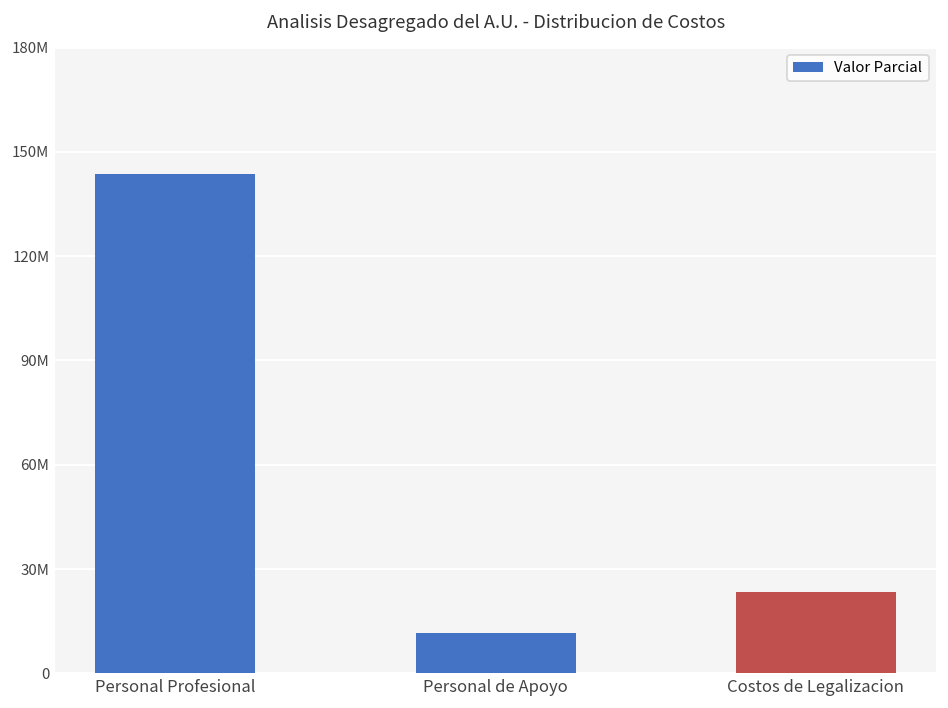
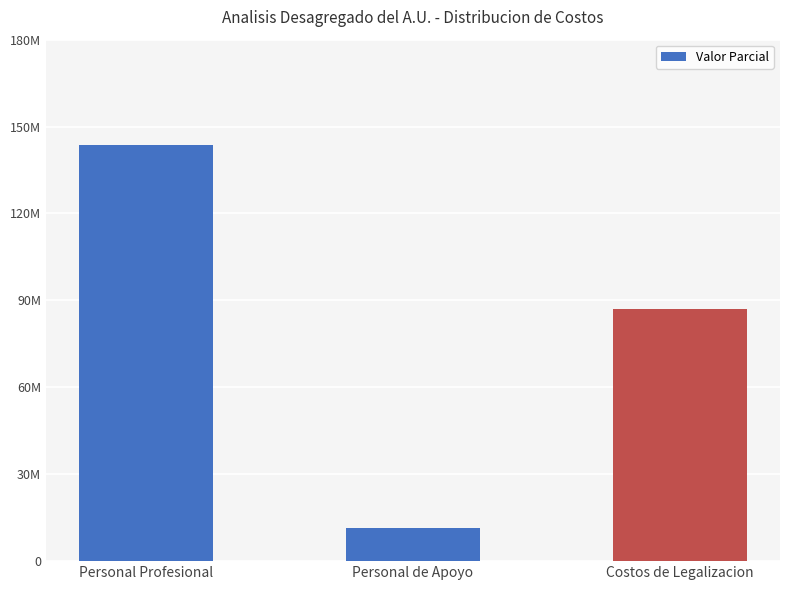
  {
    "Personal Profesional": 144000000,
    "Personal de Apoyo": 12000000,
-   "Costos de Legalizacion": 23000000
+   "Costos de Legalizacion": 87000000
  }
